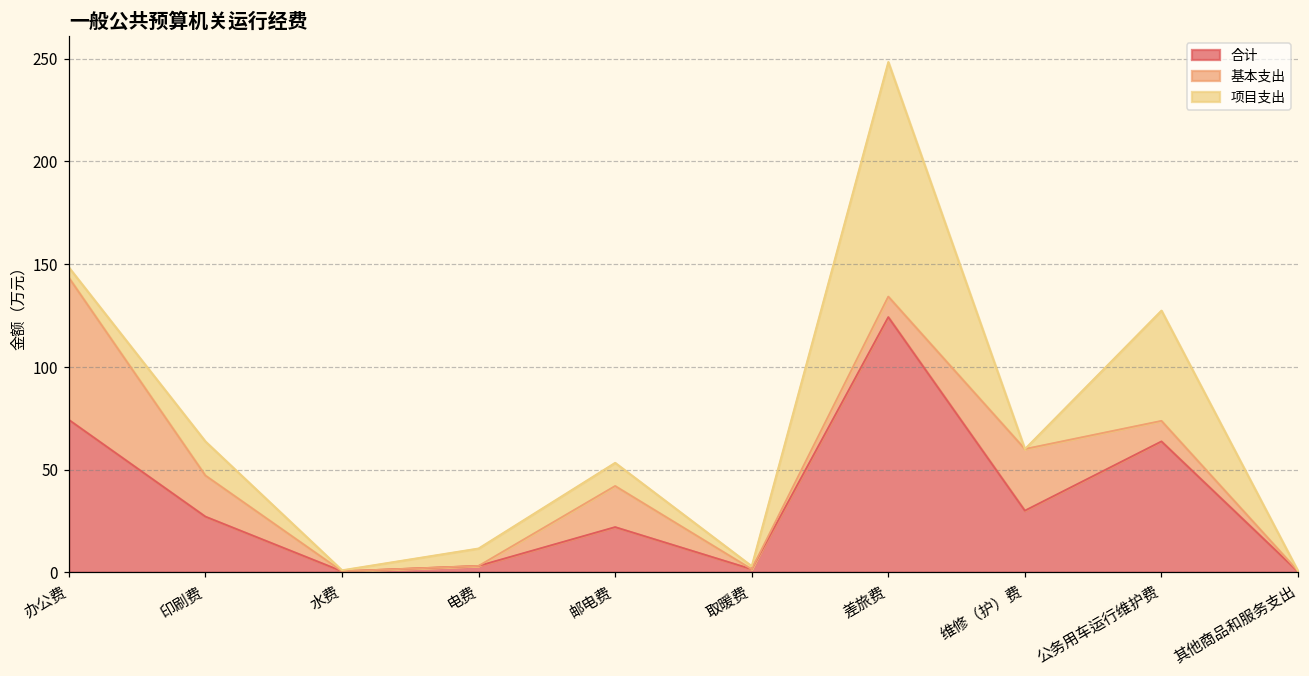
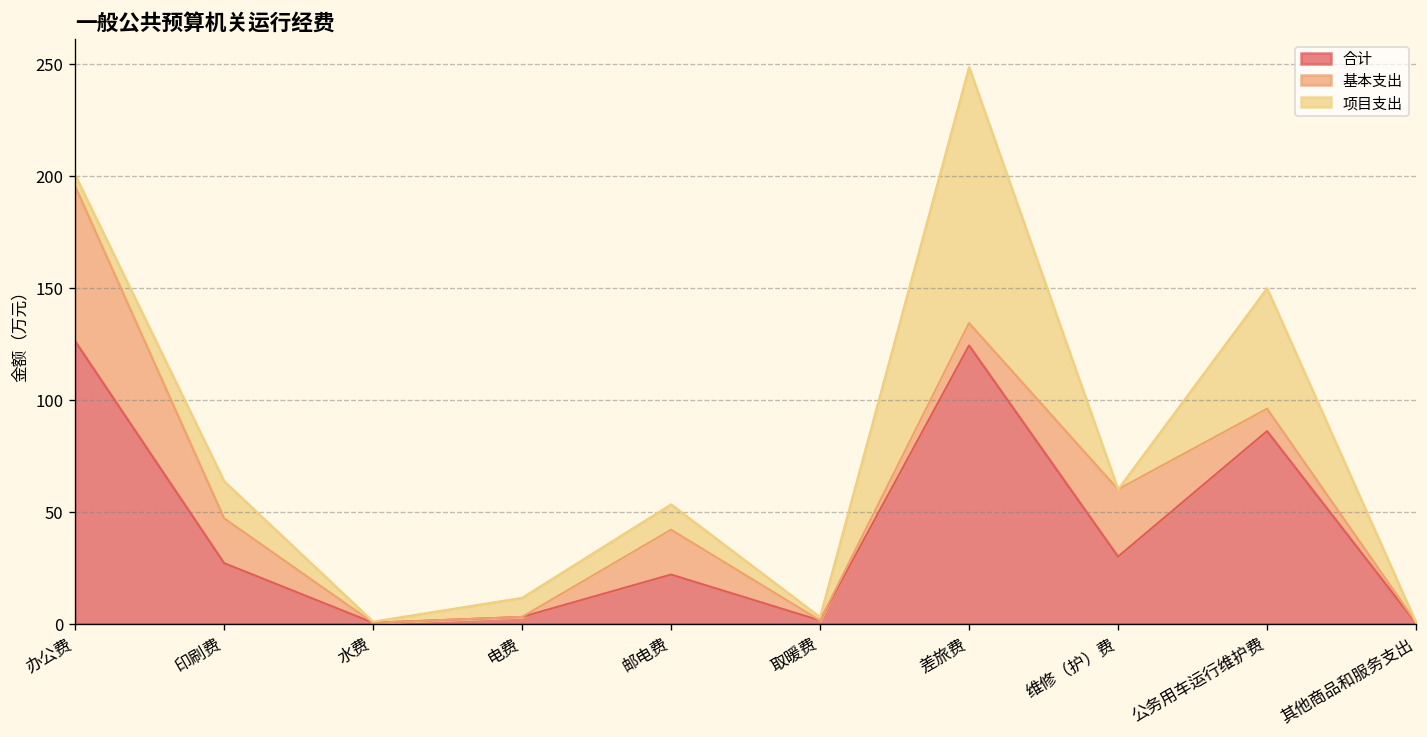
  {
    "合计": {
-     "办公费": 74,
+     "办公费": 126,
      "印刷费": 27,
      "邮电费": 22,
      "差旅费": 124,
      "维修（护）费": 30,
-     "公务用车运行维护费": 64
+     "公务用车运行维护费": 86
    }
  }
